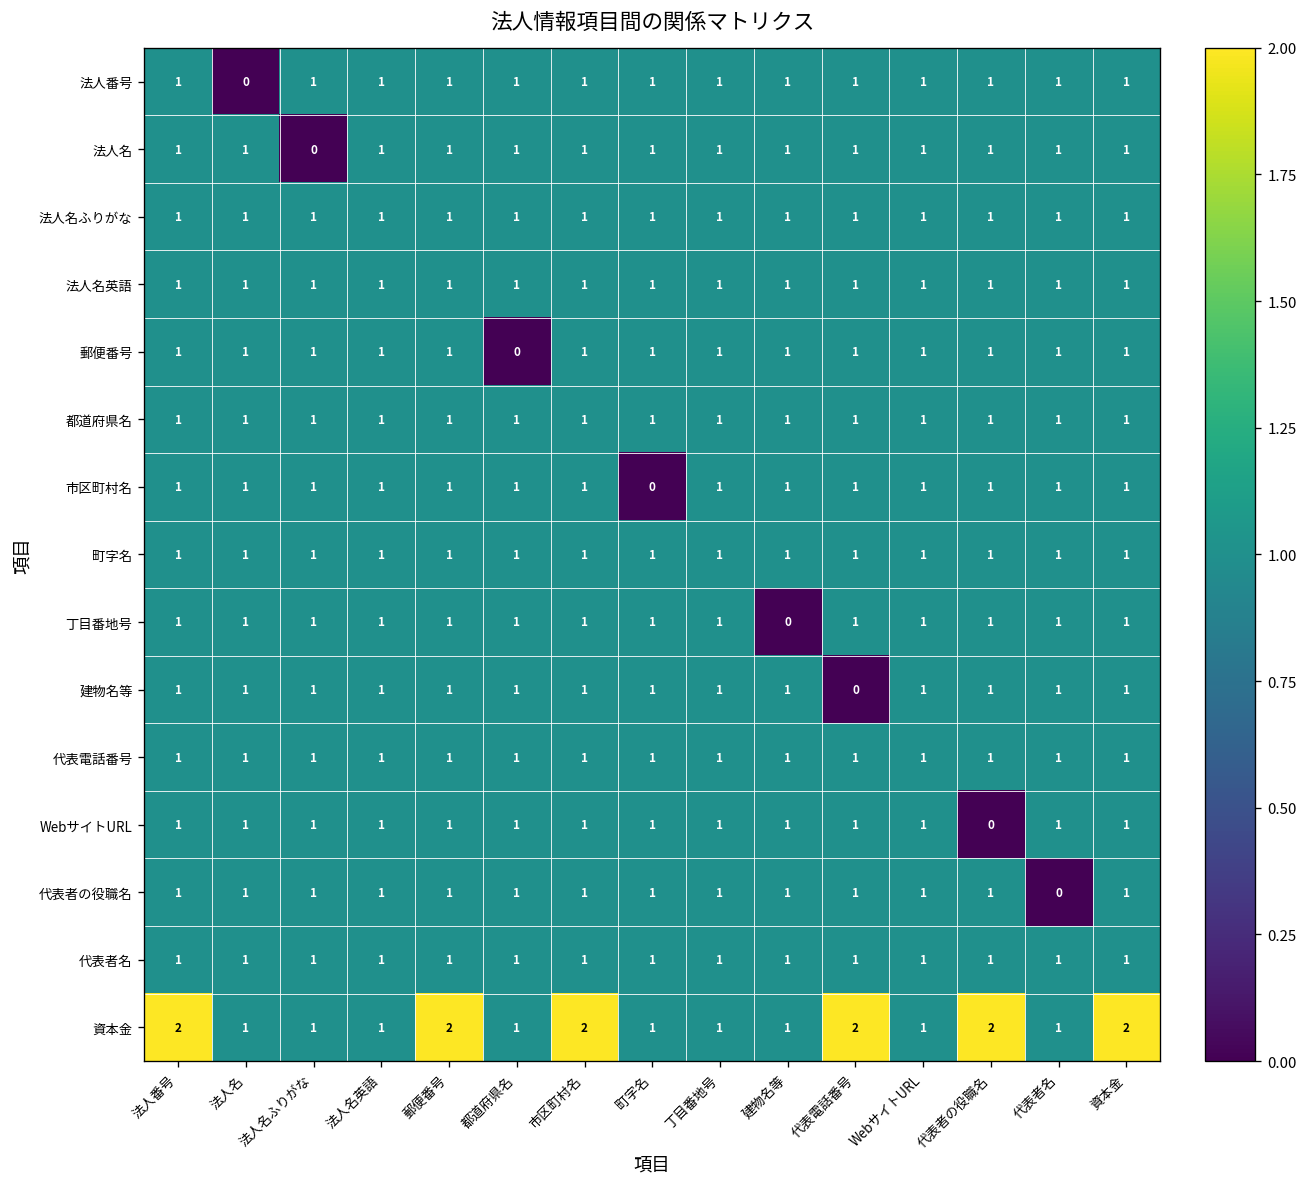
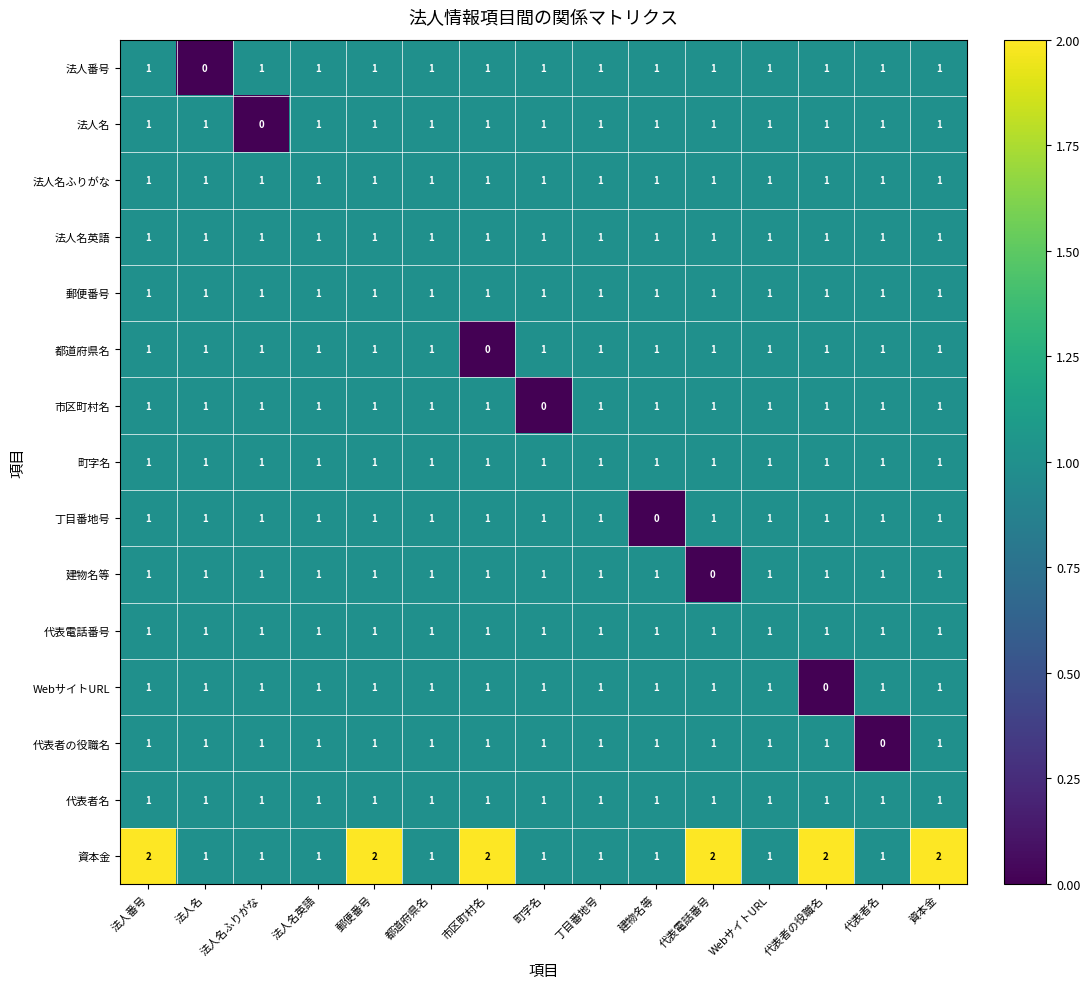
  {
    "郵便番号": {
      "法人番号": 1,
      "法人名": 1,
      "法人名ふりがな": 1,
      "法人名英語": 1,
      "郵便番号": 1,
-     "都道府県名": 0,
+     "都道府県名": 1,
      "市区町村名": 1,
      "町字名": 1,
      "丁目番地号": 1,
      "建物名等": 1,
      "代表電話番号": 1,
      "WebサイトURL": 1,
      "代表者の役職名": 1,
      "代表者名": 1,
      "資本金": 1
    },
    "都道府県名": {
      "法人番号": 1,
      "法人名": 1,
      "法人名ふりがな": 1,
      "法人名英語": 1,
      "郵便番号": 1,
      "都道府県名": 1,
-     "市区町村名": 1,
+     "市区町村名": 0,
      "町字名": 1,
      "丁目番地号": 1,
      "建物名等": 1,
      "代表電話番号": 1,
      "WebサイトURL": 1,
      "代表者の役職名": 1,
      "代表者名": 1,
      "資本金": 1
    }
  }
